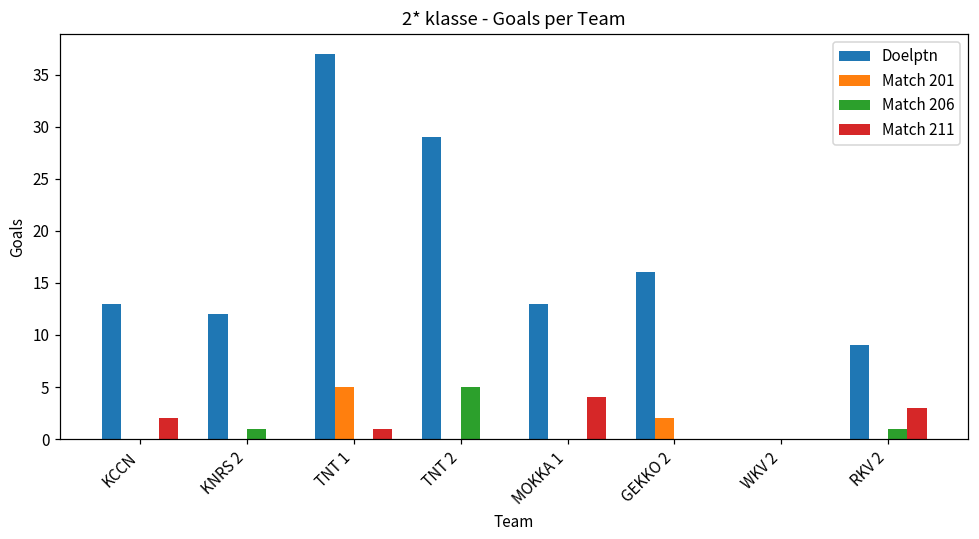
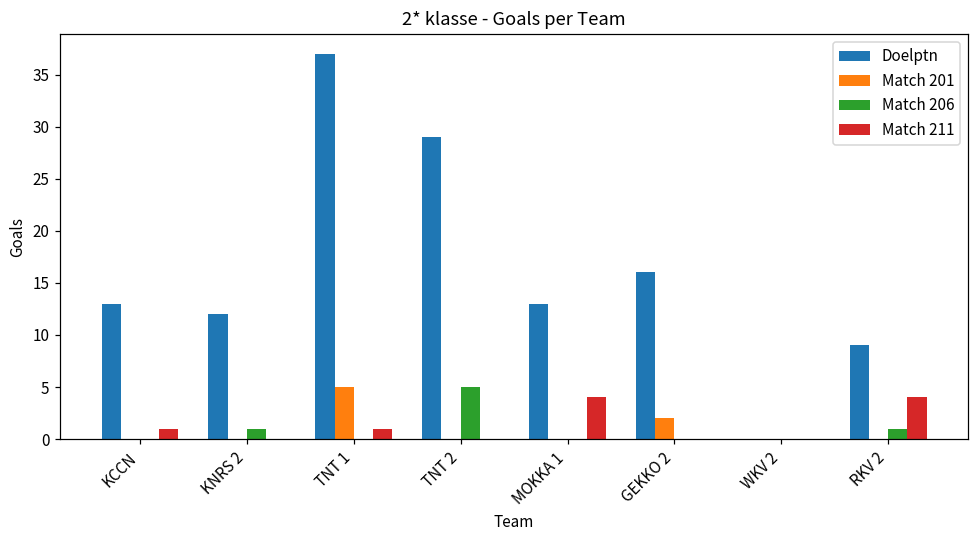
  {
    "Doelptn": {
      "KCCN": 13,
      "KNRS 2": 12,
      "TNT 1": 37,
      "TNT 2": 29,
      "MOKKA 1": 13,
      "GEKKO 2": 16,
      "WKV 2": 0,
      "RKV 2": 9
    },
    "Match 201": {
      "KCCN": 0,
      "KNRS 2": 0,
      "TNT 1": 5,
      "TNT 2": 0,
      "MOKKA 1": 0,
      "GEKKO 2": 2,
      "WKV 2": 0,
      "RKV 2": 0
    },
    "Match 206": {
      "KCCN": 0,
      "KNRS 2": 1,
      "TNT 1": 0,
      "TNT 2": 5,
      "MOKKA 1": 0,
      "GEKKO 2": 0,
      "WKV 2": 0,
      "RKV 2": 1
    },
    "Match 211": {
-     "KCCN": 2,
+     "KCCN": 1,
      "KNRS 2": 0,
      "TNT 1": 1,
      "TNT 2": 0,
      "MOKKA 1": 4,
      "GEKKO 2": 0,
      "WKV 2": 0,
-     "RKV 2": 3
+     "RKV 2": 4
    }
  }
